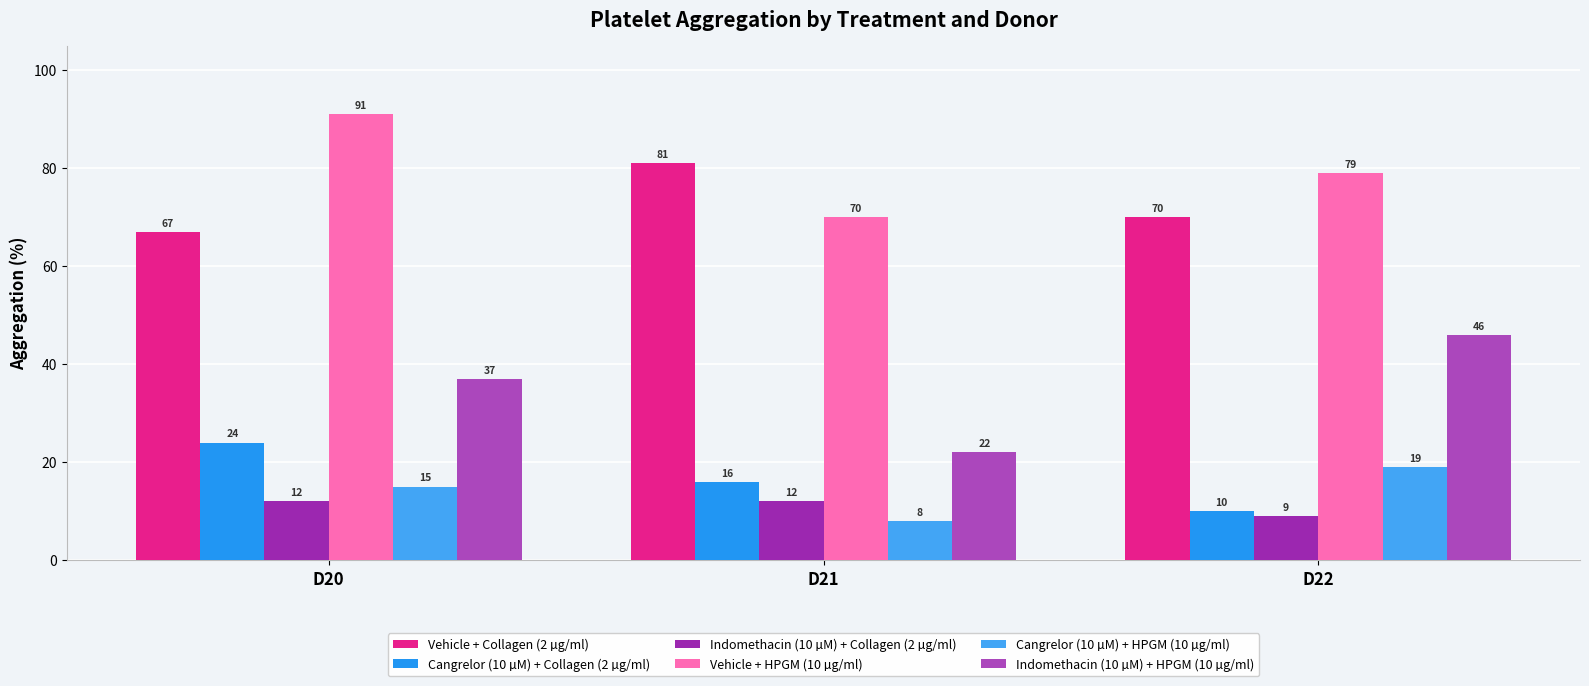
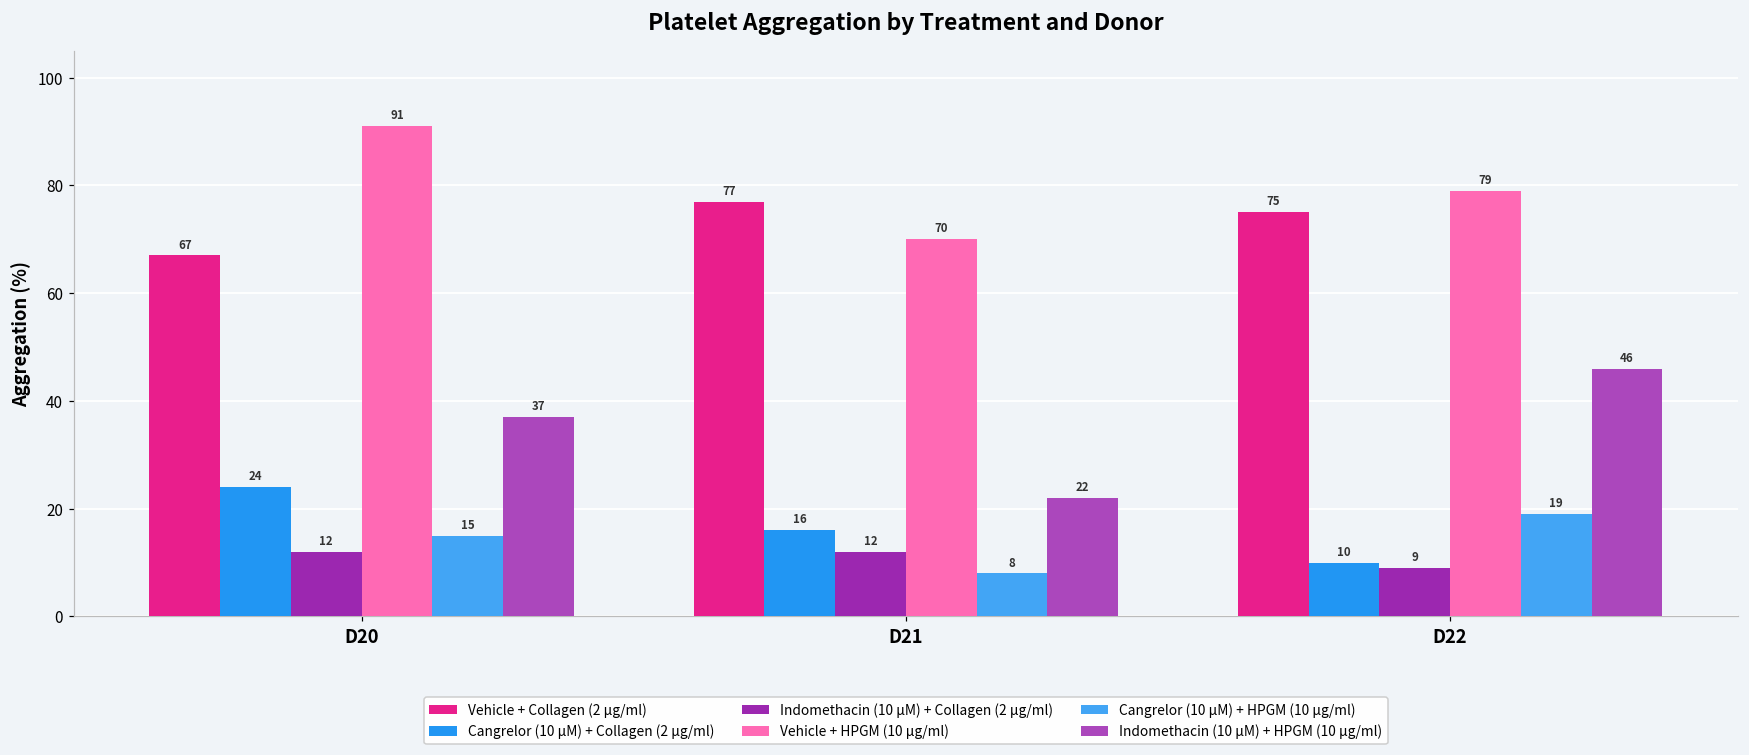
  {
    "Vehicle + Collagen (2 µg/ml)": {
      "D20": 67,
-     "D21": 81,
-     "D22": 70
+     "D21": 77,
+     "D22": 75
    },
    "Vehicle + HPGM (10 µg/ml)": {
      "D20": 91,
      "D21": 70,
      "D22": 79
    }
  }
